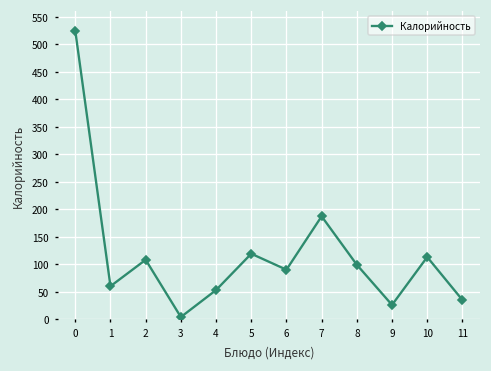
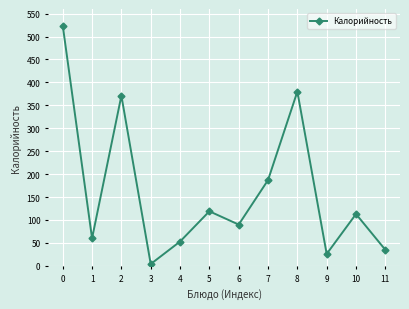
  {
    "0": 520,
    "1": 60,
-   "2": 110,
+   "2": 370,
    "3": 0,
    "4": 50,
    "5": 120,
    "6": 90,
    "7": 190,
-   "8": 100,
+   "8": 380,
    "9": 30,
    "10": 110,
    "11": 40
  }
